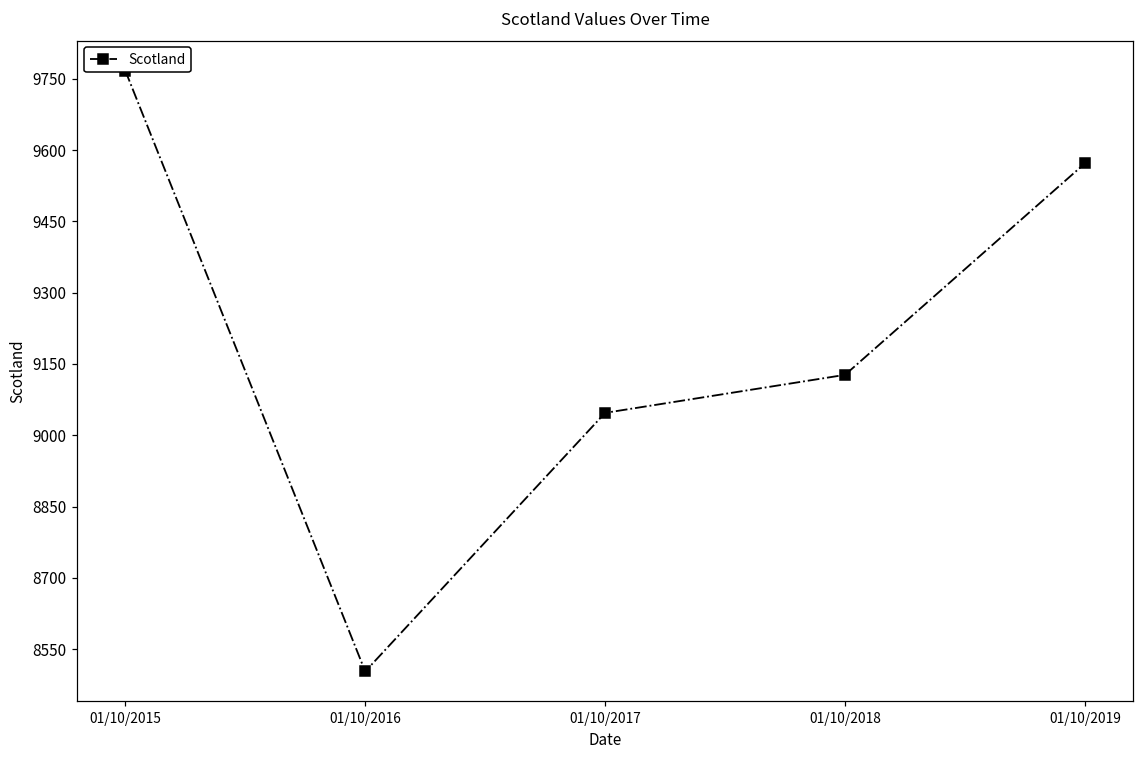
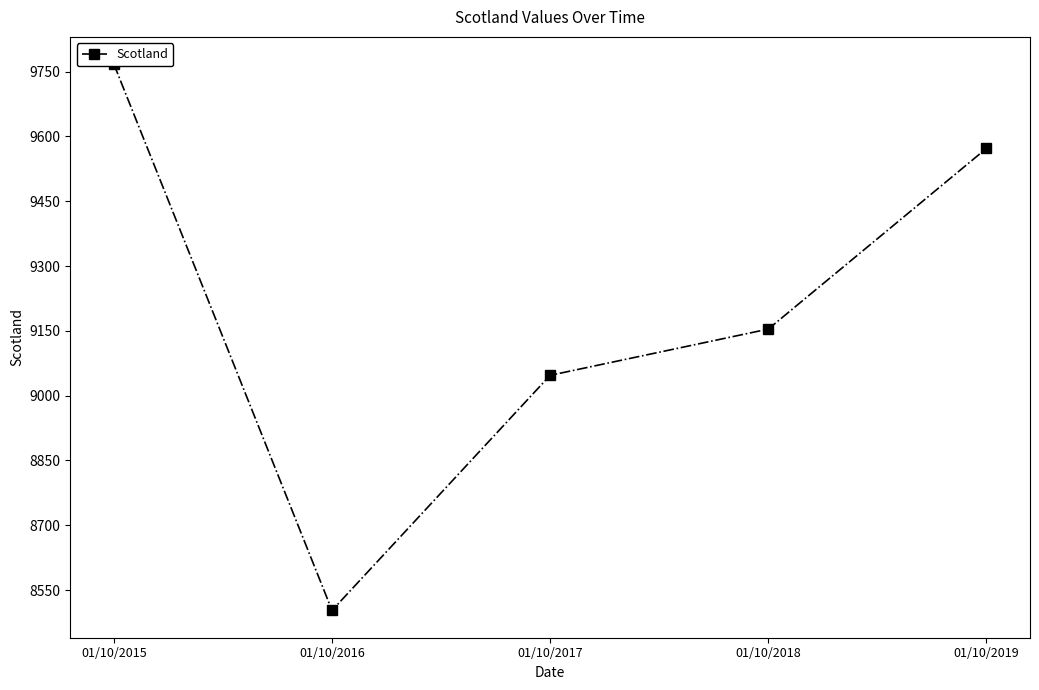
  {
    "01/10/2016": 8500,
    "01/10/2017": 9050,
-   "01/10/2018": 9130,
+   "01/10/2018": 9150,
    "01/10/2019": 9570
  }
